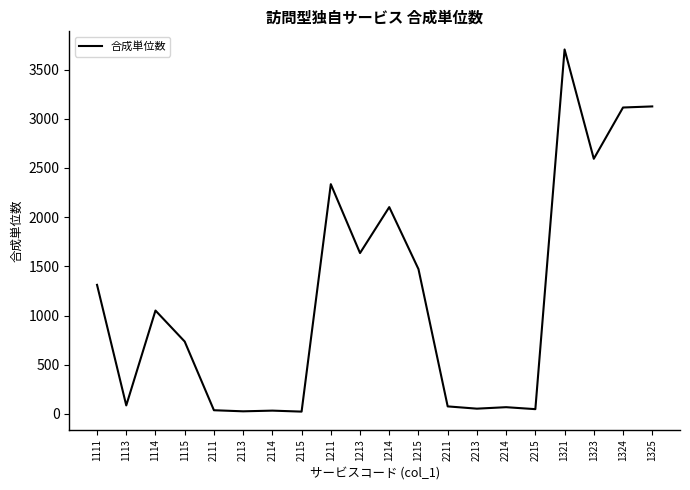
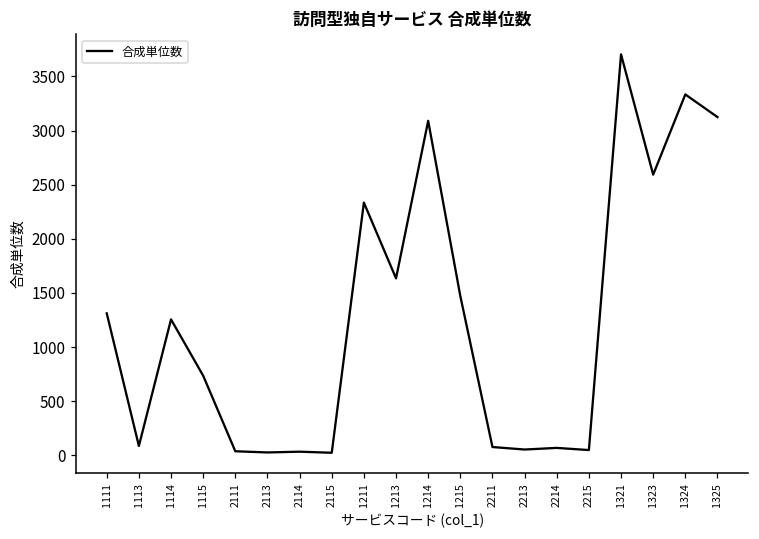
  {
    "1111": 1300,
    "1113": 100,
-   "1114": 1100,
+   "1114": 1300,
    "1115": 700,
    "2111": 0,
    "2113": 0,
    "2114": 0,
    "2115": 0,
    "1211": 2300,
    "1213": 1600,
-   "1214": 2100,
+   "1214": 3100,
    "1215": 1500,
    "2211": 100,
    "2213": 100,
    "2214": 100,
    "2215": 0,
    "1321": 3700,
    "1323": 2600,
-   "1324": 3100,
+   "1324": 3300,
    "1325": 3100
  }
